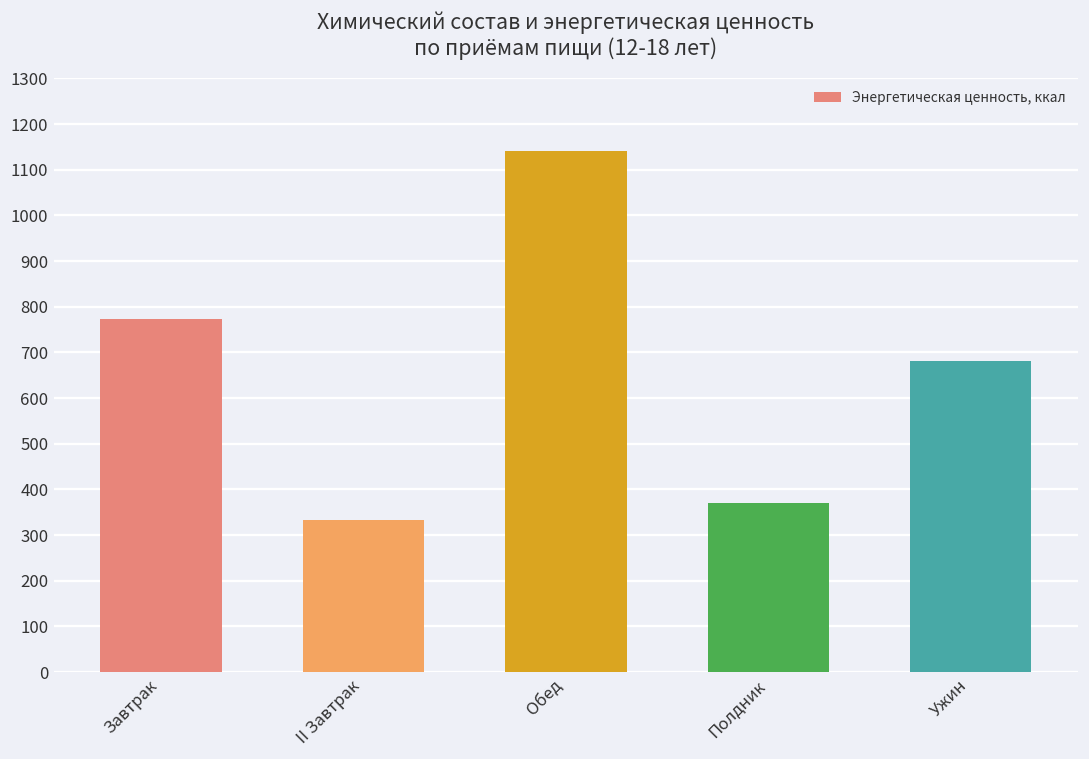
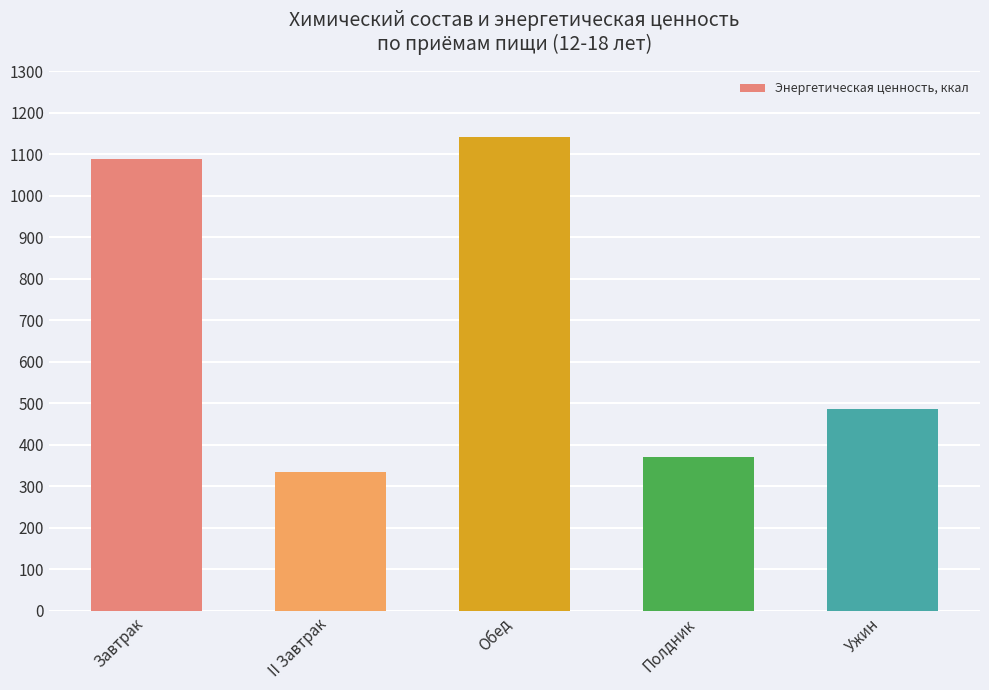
  {
-   "Завтрак": 770,
+   "Завтрак": 1090,
    "II Завтрак": 330,
    "Обед": 1140,
    "Полдник": 370,
-   "Ужин": 680
+   "Ужин": 490
  }
